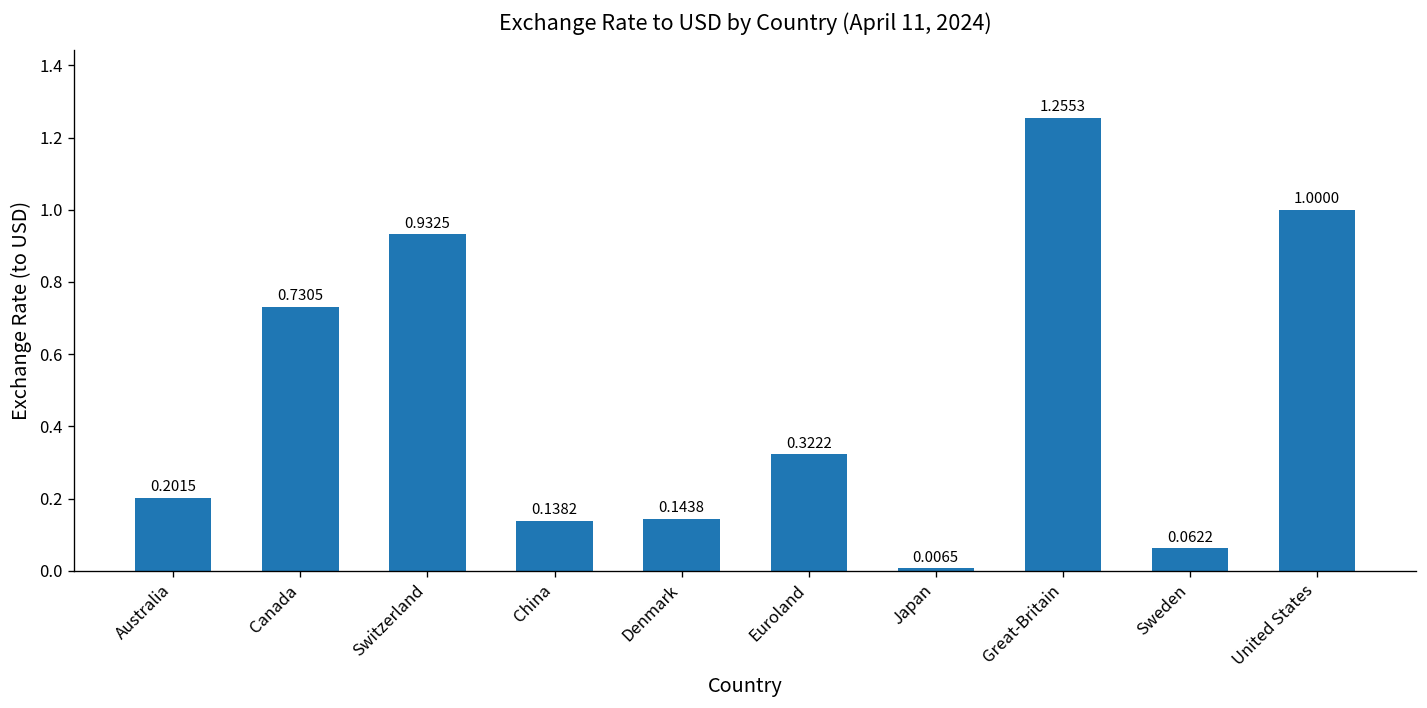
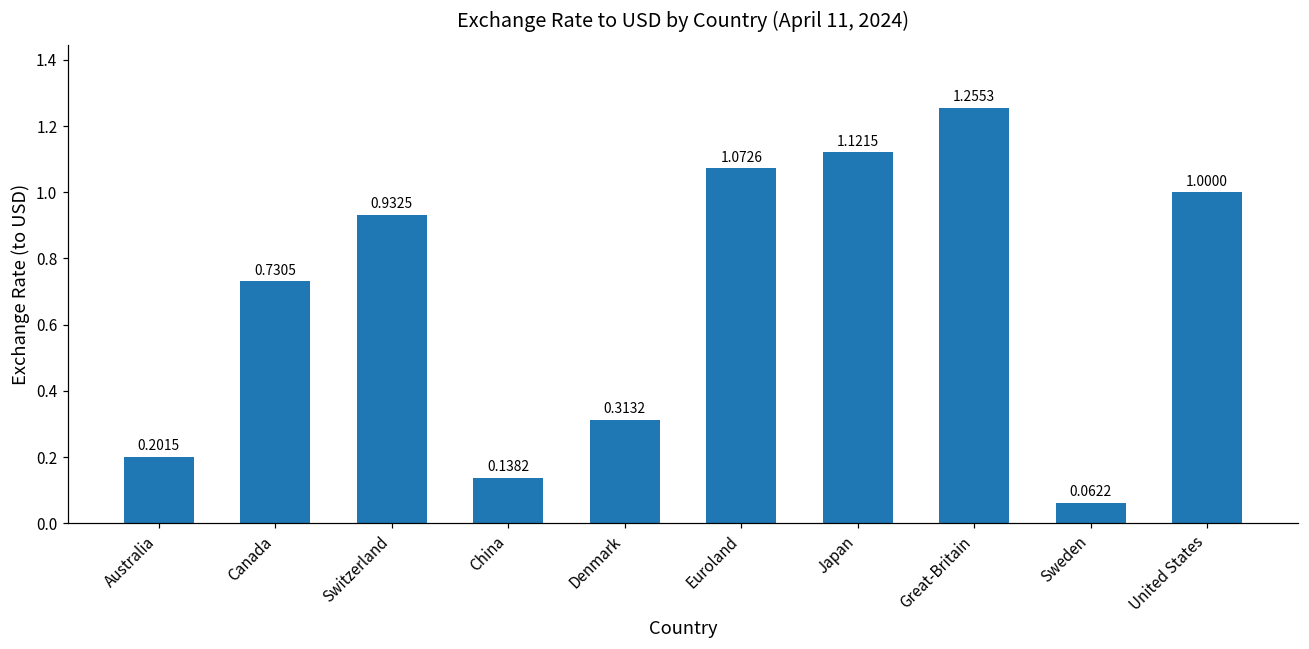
  {
    "Australia": 0.2015,
    "Canada": 0.7305,
    "Switzerland": 0.9325,
    "China": 0.1382,
-   "Denmark": 0.1438,
-   "Euroland": 0.3222,
-   "Japan": 0.0065,
+   "Denmark": 0.3132,
+   "Euroland": 1.0726,
+   "Japan": 1.1215,
    "Great-Britain": 1.2553,
    "Sweden": 0.0622,
    "United States": 1.0000
  }
